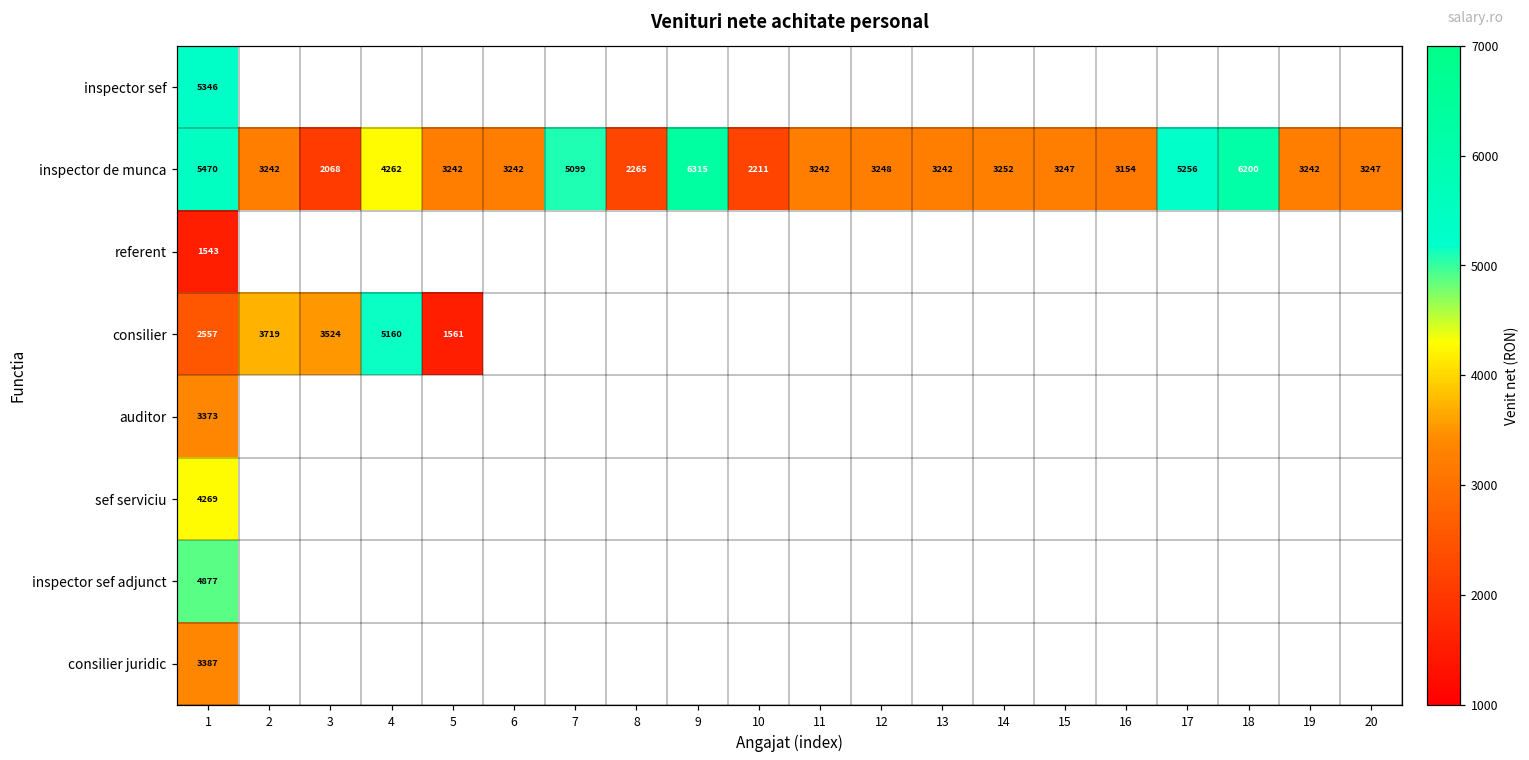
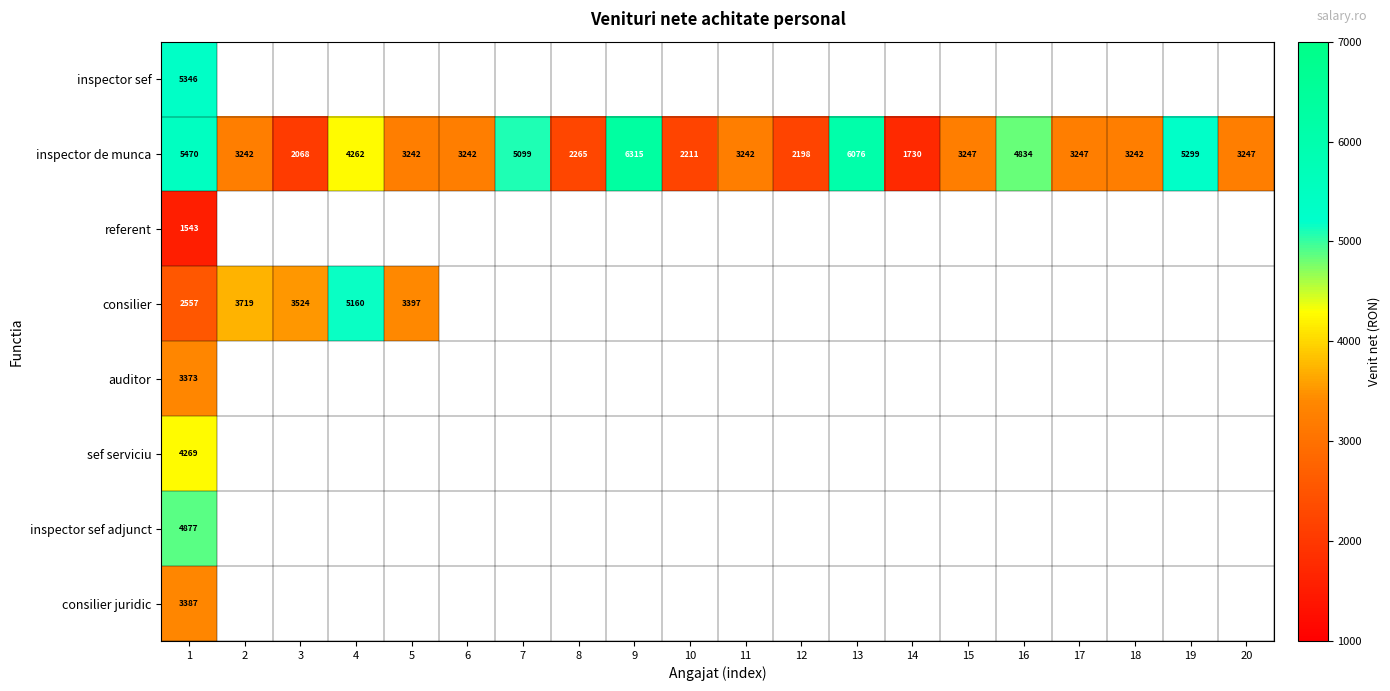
  {
    "inspector sef": {
      "1": 5346
    },
    "inspector de munca": {
      "1": 5470,
      "2": 3242,
      "3": 2068,
      "4": 4262,
      "5": 3242,
      "6": 3242,
      "7": 5099,
      "8": 2265,
      "9": 6315,
      "10": 2211,
      "11": 3242,
-     "12": 3248,
-     "13": 3242,
-     "14": 3252,
+     "12": 2198,
+     "13": 6076,
+     "14": 1730,
      "15": 3247,
-     "16": 3154,
-     "17": 5256,
-     "18": 6200,
-     "19": 3242,
+     "16": 4834,
+     "17": 3247,
+     "18": 3242,
+     "19": 5299,
      "20": 3247
    },
    "referent": {
      "1": 1543
    },
    "consilier": {
      "1": 2557,
      "2": 3719,
      "3": 3524,
      "4": 5160,
-     "5": 1561
+     "5": 3397
    },
    "auditor": {
      "1": 3373
    },
    "sef serviciu": {
      "1": 4269
    },
    "inspector sef adjunct": {
      "1": 4877
    },
    "consilier juridic": {
      "1": 3387
    }
  }
